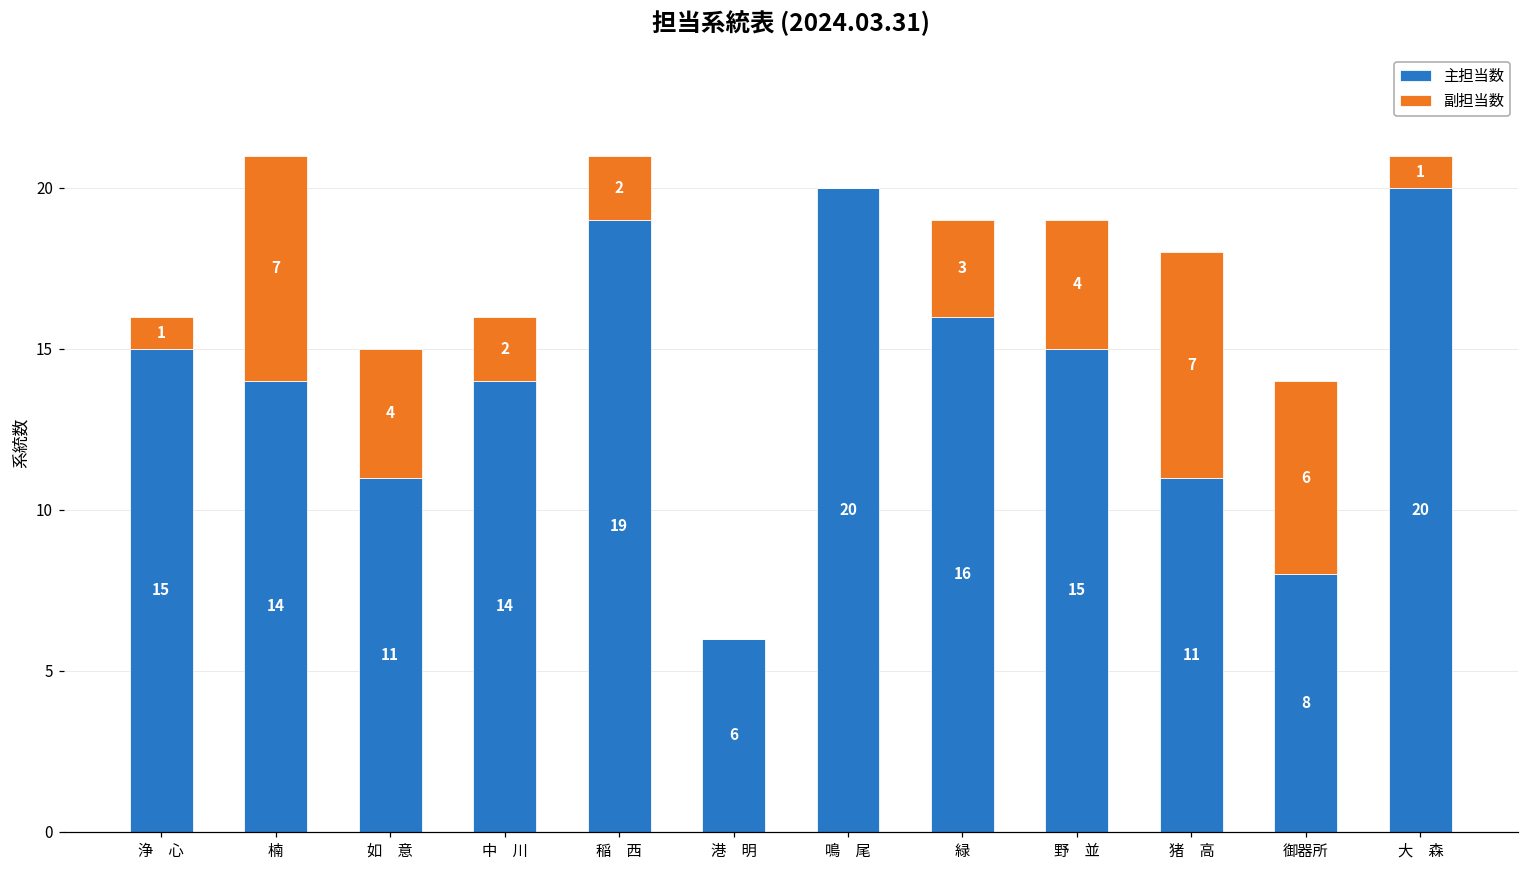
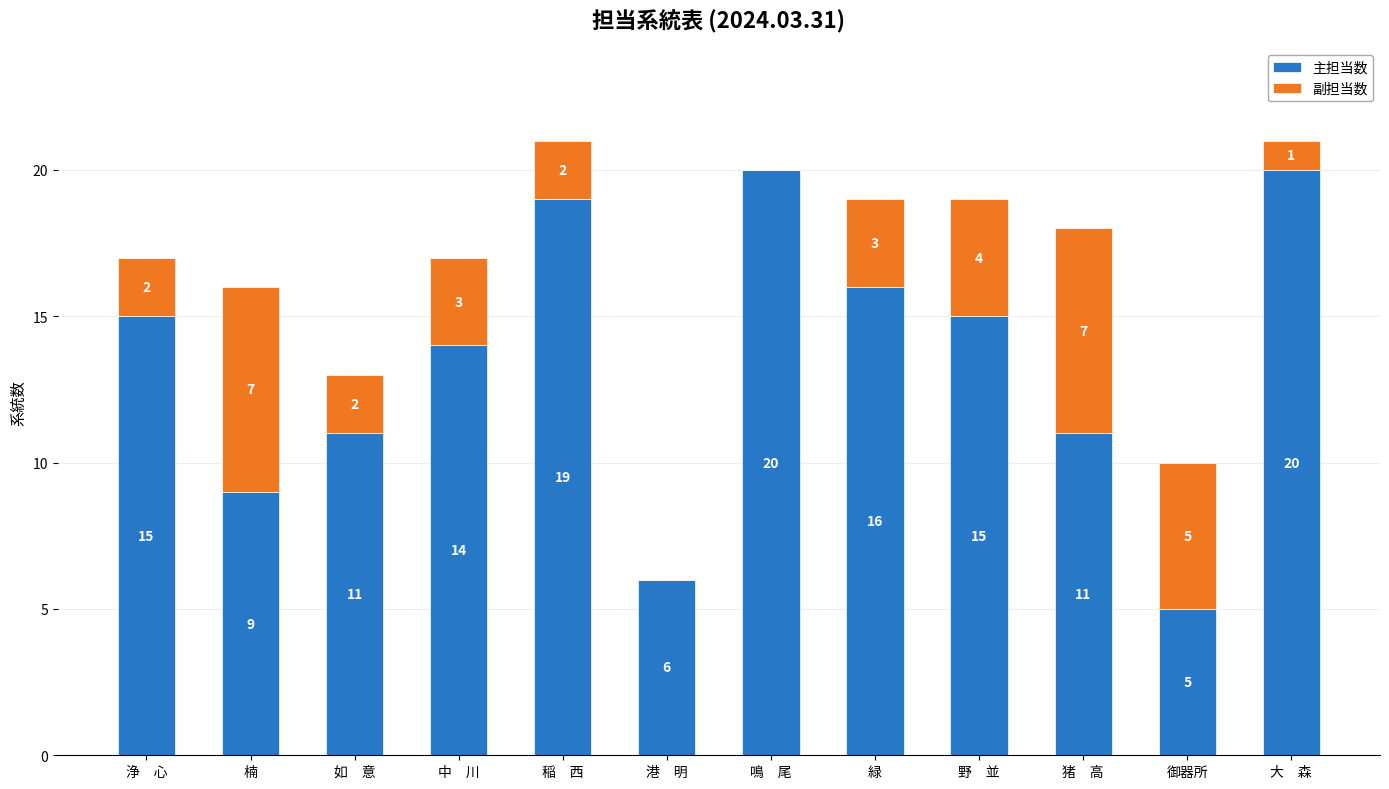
  {
    "主担当数": {
      "浄 心": 15,
-     "楠": 14,
+     "楠": 9,
      "如 意": 11,
      "中 川": 14,
      "稲 西": 19,
      "港 明": 6,
      "鳴 尾": 20,
      "緑": 16,
      "野 並": 15,
      "猪 高": 11,
-     "御器所": 8,
+     "御器所": 5,
      "大 森": 20
    },
    "副担当数": {
-     "浄 心": 1,
+     "浄 心": 2,
      "楠": 7,
-     "如 意": 4,
-     "中 川": 2,
+     "如 意": 2,
+     "中 川": 3,
      "稲 西": 2,
      "緑": 3,
      "野 並": 4,
      "猪 高": 7,
-     "御器所": 6,
+     "御器所": 5,
      "大 森": 1
    }
  }
